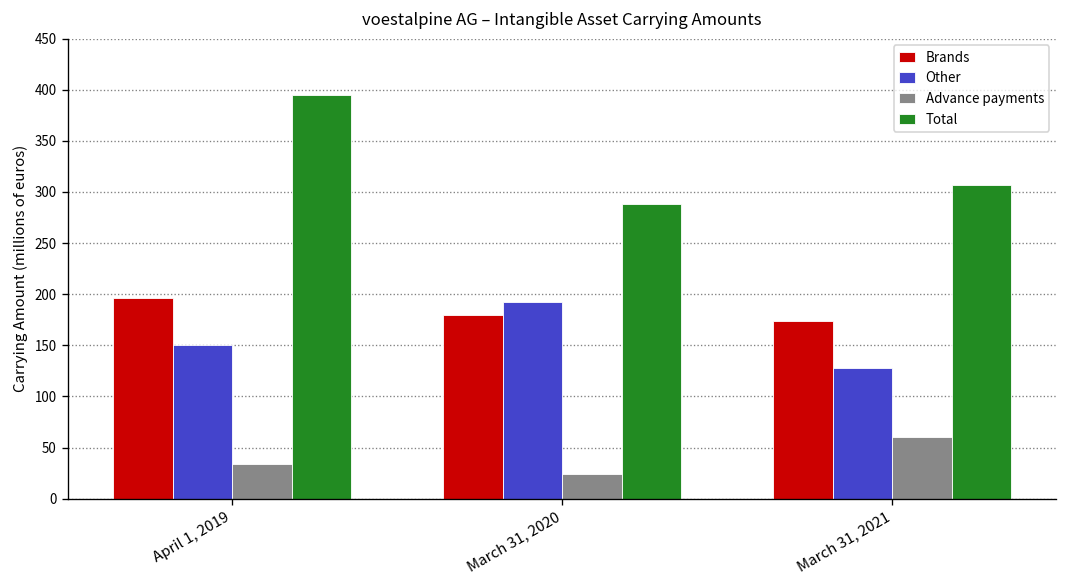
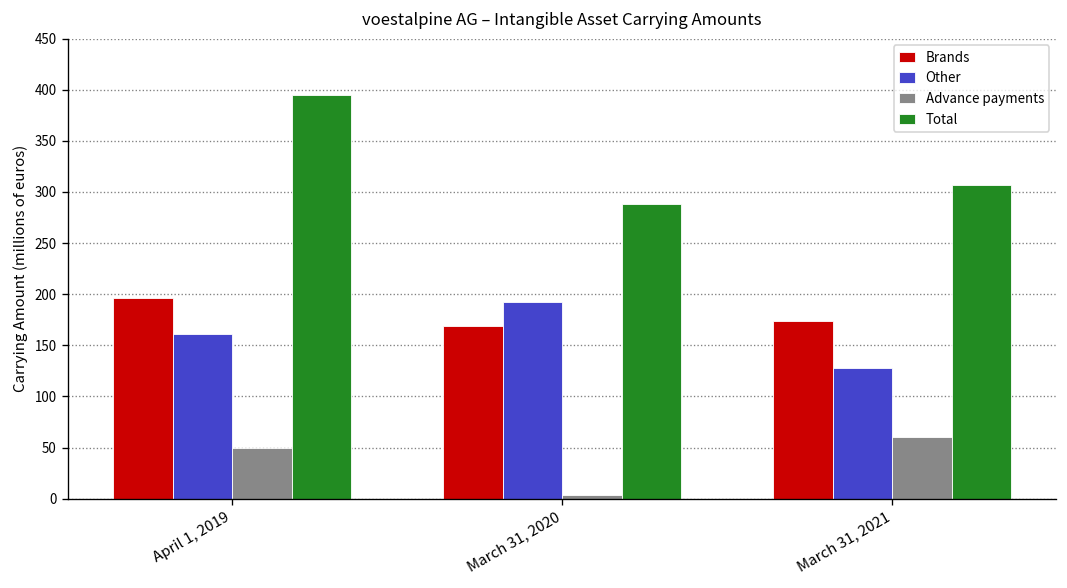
  {
    "Brands": {
      "April 1, 2019": 200,
-     "March 31, 2020": 180,
+     "March 31, 2020": 170,
      "March 31, 2021": 170
    },
    "Other": {
-     "April 1, 2019": 150,
+     "April 1, 2019": 160,
      "March 31, 2020": 190,
      "March 31, 2021": 130
    },
    "Advance payments": {
-     "April 1, 2019": 30,
-     "March 31, 2020": 20,
+     "April 1, 2019": 50,
+     "March 31, 2020": 0,
      "March 31, 2021": 60
    },
    "Total": {
      "April 1, 2019": 400,
      "March 31, 2020": 290,
      "March 31, 2021": 310
    }
  }
